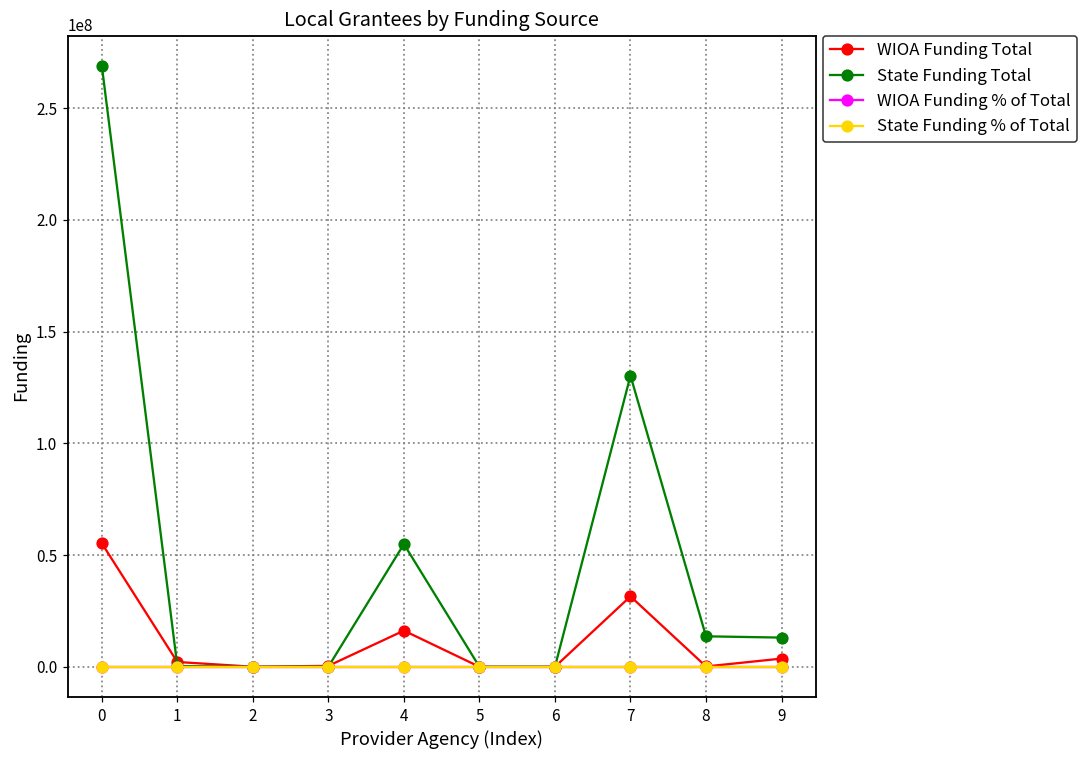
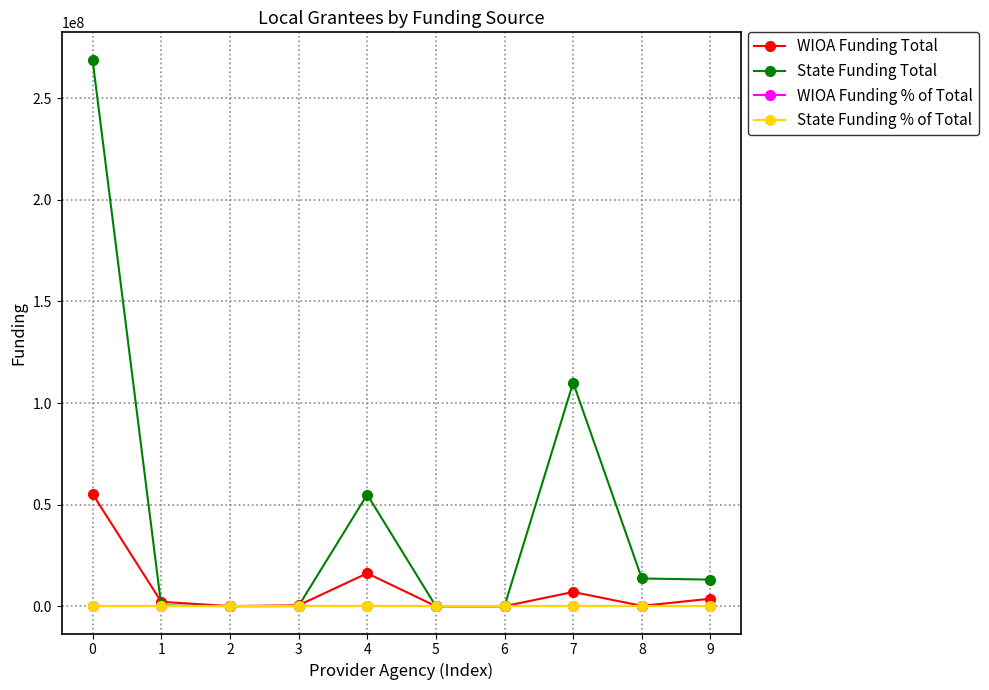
  {
    "WIOA Funding Total": {
      "0": 55000000,
      "1": 2000000,
      "4": 16000000,
-     "7": 32000000,
+     "7": 7000000,
      "9": 4000000
    },
    "State Funding Total": {
      "0": 269000000,
      "4": 55000000,
-     "7": 130000000,
+     "7": 110000000,
      "8": 14000000,
      "9": 13000000
    },
    "State Funding % of Total": {
      "0": 0,
      "4": 0,
      "7": 0,
      "9": 0
    }
  }
